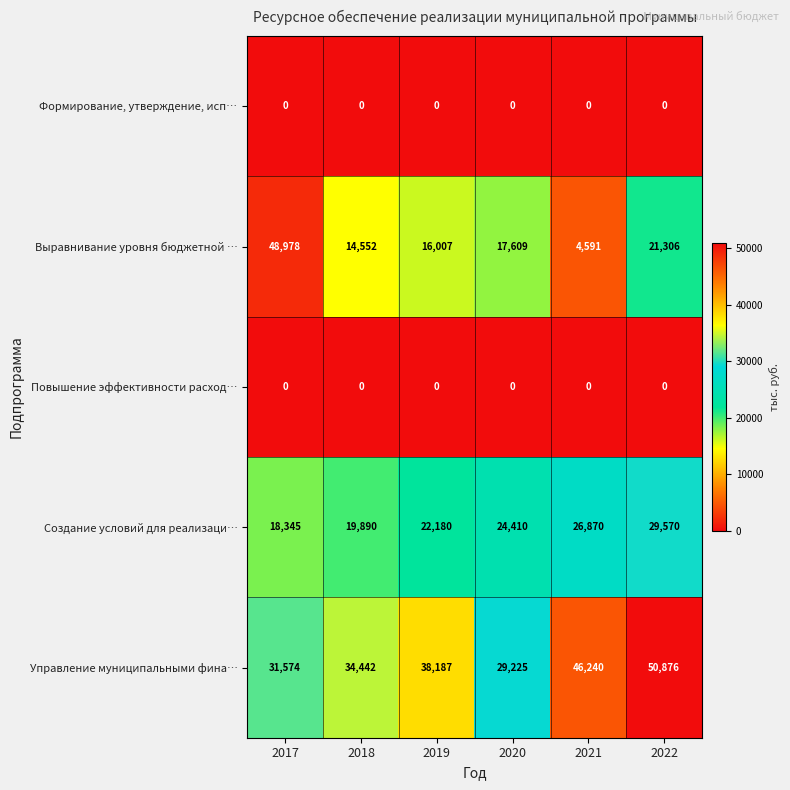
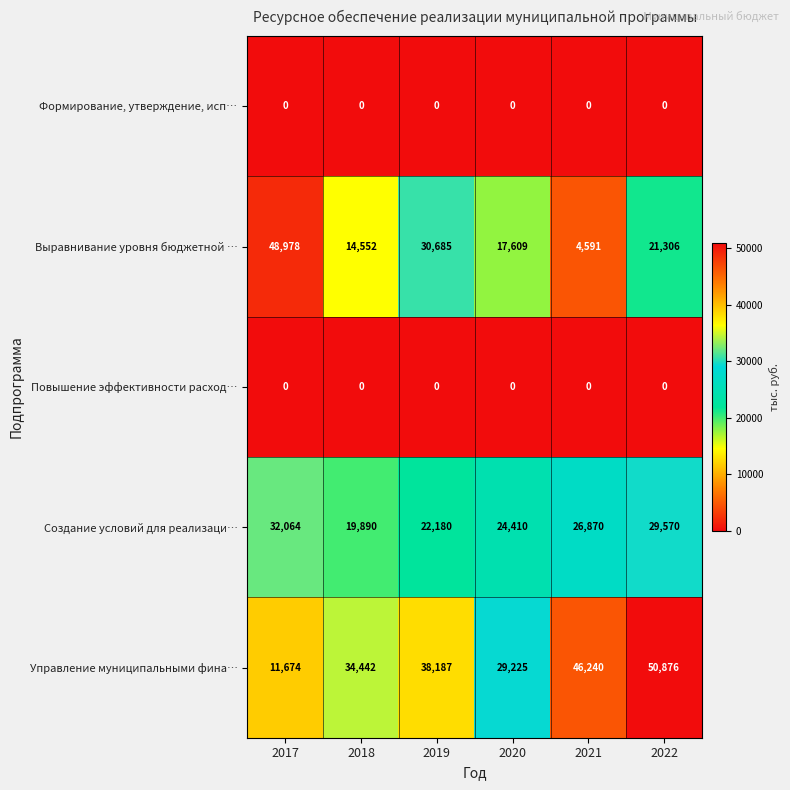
  {
    "Формирование, утверждение, исп…": {
      "2017": "0",
      "2018": "0",
      "2019": "0",
      "2020": "0",
      "2021": "0",
      "2022": "0"
    },
    "Выравнивание уровня бюджетной …": {
      "2017": "48,978",
      "2018": "14,552",
-     "2019": "16,007",
+     "2019": "30,685",
      "2020": "17,609",
      "2021": "4,591",
      "2022": "21,306"
    },
    "Повышение эффективности расход…": {
      "2017": "0",
      "2018": "0",
      "2019": "0",
      "2020": "0",
      "2021": "0",
      "2022": "0"
    },
    "Создание условий для реализаци…": {
-     "2017": "18,345",
+     "2017": "32,064",
      "2018": "19,890",
      "2019": "22,180",
      "2020": "24,410",
      "2021": "26,870",
      "2022": "29,570"
    },
    "Управление муниципальными фина…": {
-     "2017": "31,574",
+     "2017": "11,674",
      "2018": "34,442",
      "2019": "38,187",
      "2020": "29,225",
      "2021": "46,240",
      "2022": "50,876"
    }
  }
